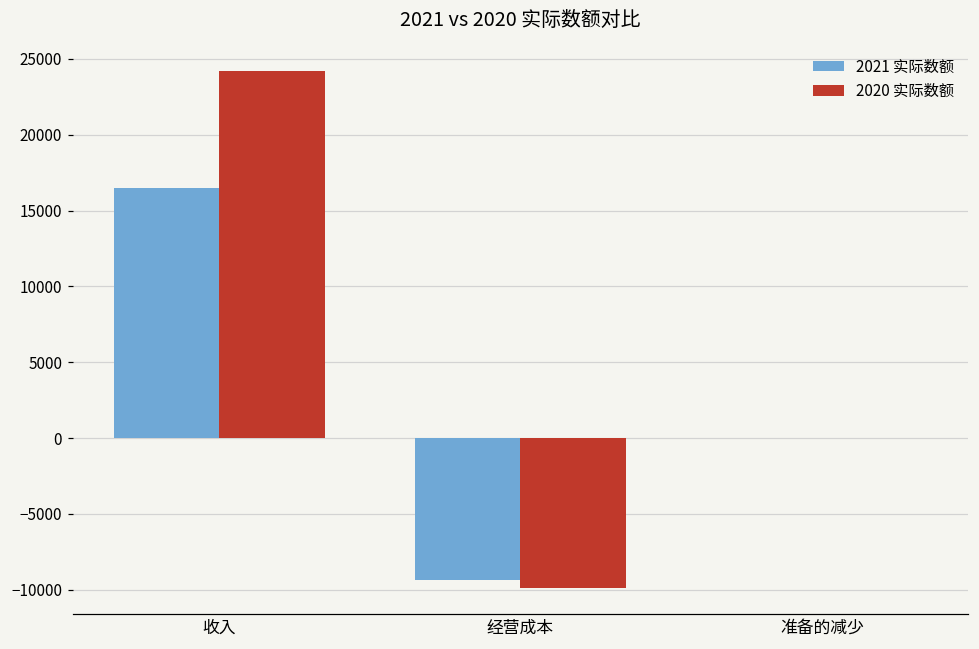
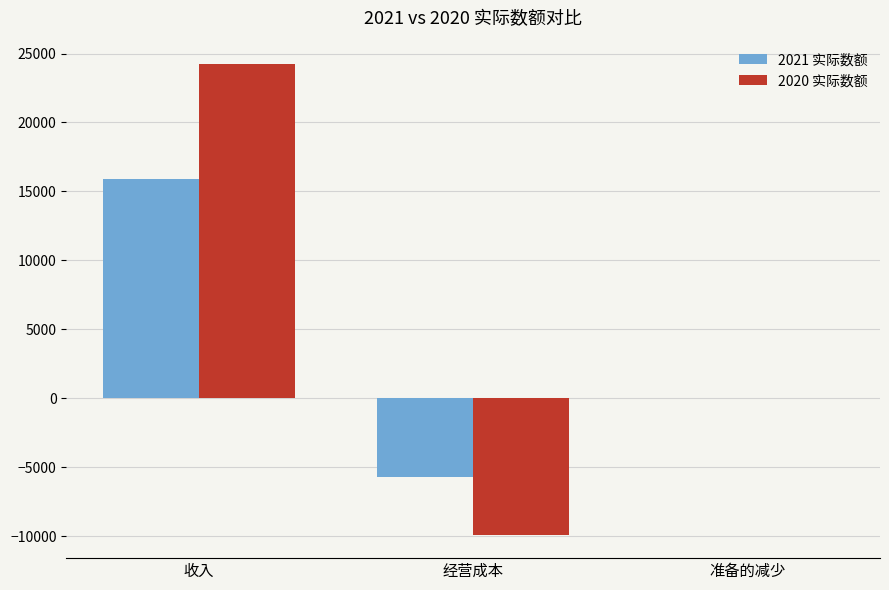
  {
    "2021 实际数额": {
-     "收入": 16500,
-     "经营成本": -9400
+     "收入": 15900,
+     "经营成本": -5700
    },
    "2020 实际数额": {
      "收入": 24200,
      "经营成本": -9900,
      "准备的减少": 0
    }
  }
